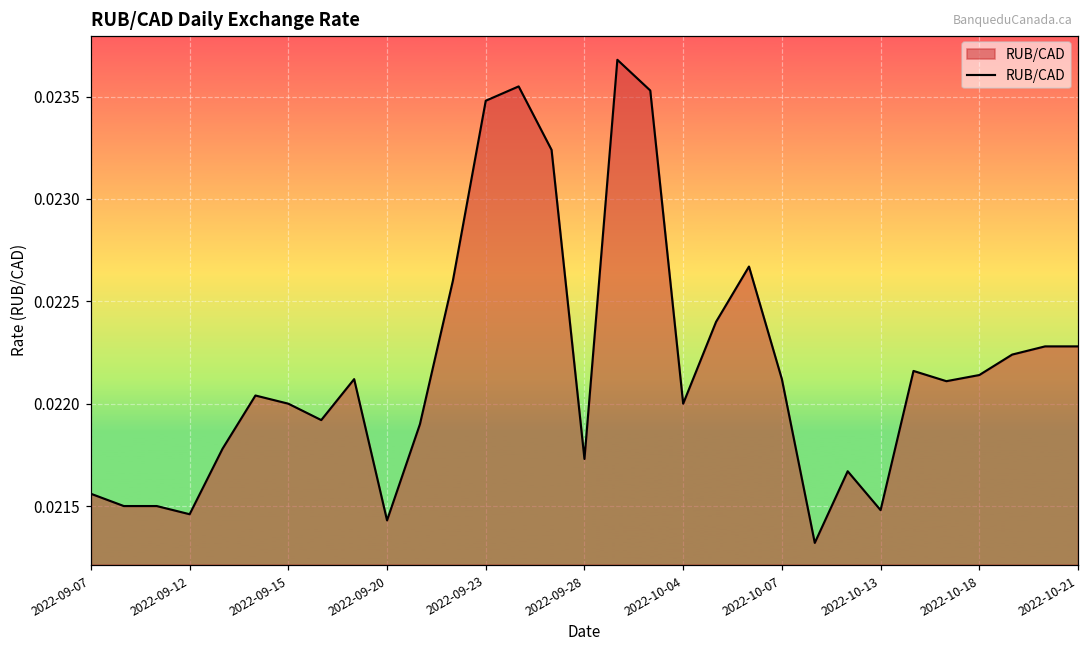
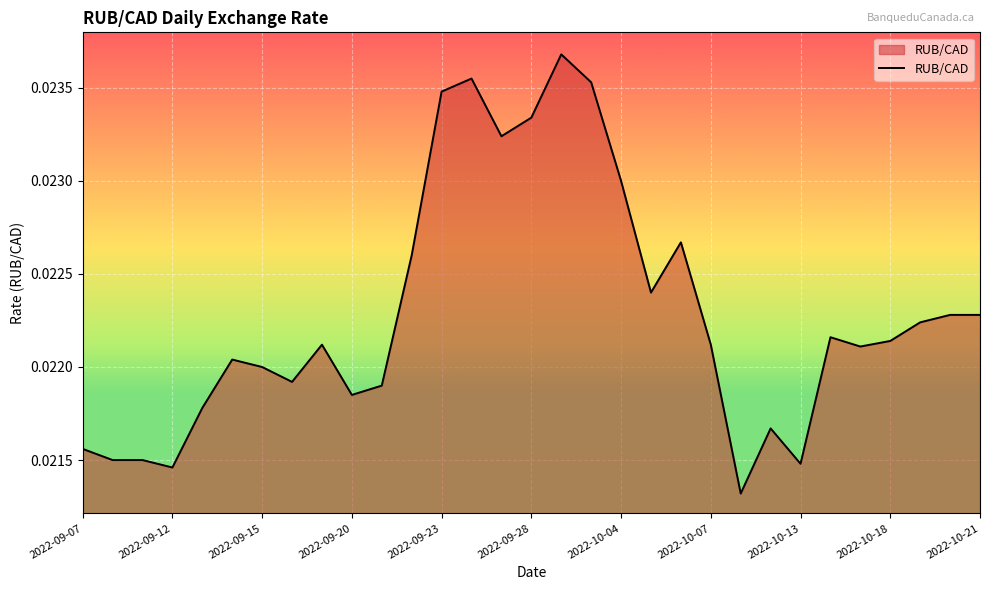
  {
    "2022-09-07": 0.02156,
    "2022-09-12": 0.02146,
    "2022-09-15": 0.02200,
-   "2022-09-20": 0.02143,
+   "2022-09-20": 0.02185,
    "2022-09-23": 0.02348,
-   "2022-09-28": 0.02173,
-   "2022-10-04": 0.022,
+   "2022-09-28": 0.02334,
+   "2022-10-04": 0.023,
    "2022-10-07": 0.02212,
    "2022-10-13": 0.02148,
    "2022-10-18": 0.02214,
    "2022-10-21": 0.02228
  }
